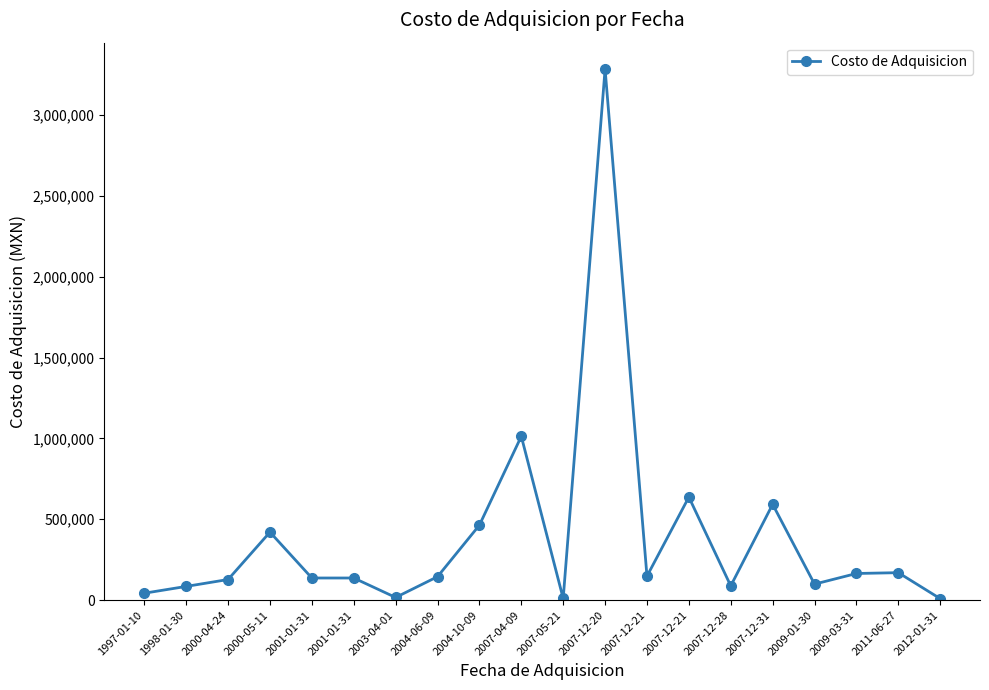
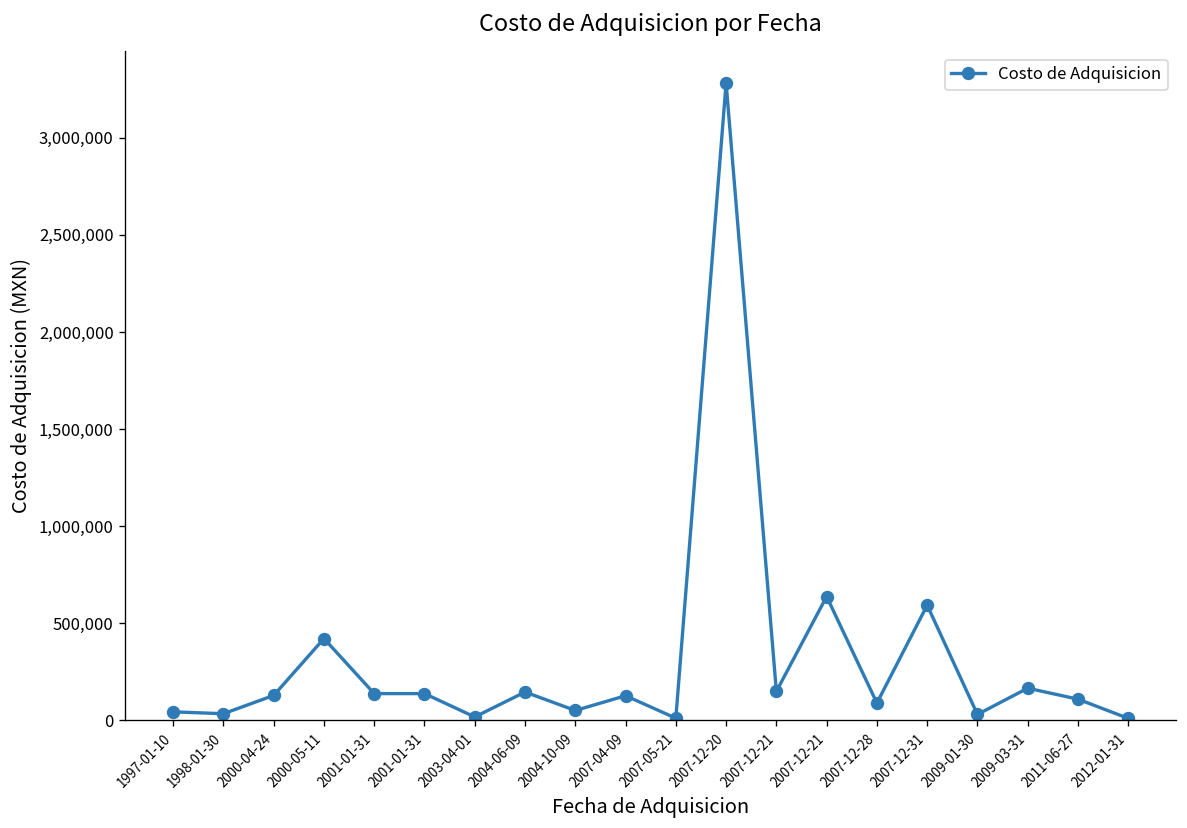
  {
    "1997-01-10": "40,000",
-   "1998-01-30": "90,000",
+   "1998-01-30": "30,000",
    "2000-04-24": "130,000",
    "2000-05-11": "420,000",
    "2003-04-01": "20,000",
    "2004-06-09": "150,000",
-   "2004-10-09": "460,000",
-   "2007-04-09": "1,010,000",
+   "2004-10-09": "50,000",
+   "2007-04-09": "130,000",
    "2007-05-21": "10,000",
    "2007-12-20": "3,280,000",
    "2007-12-28": "90,000",
    "2007-12-31": "590,000",
-   "2009-01-30": "100,000",
+   "2009-01-30": "30,000",
    "2009-03-31": "160,000",
-   "2011-06-27": "170,000",
+   "2011-06-27": "110,000",
    "2012-01-31": "10,000"
  }
